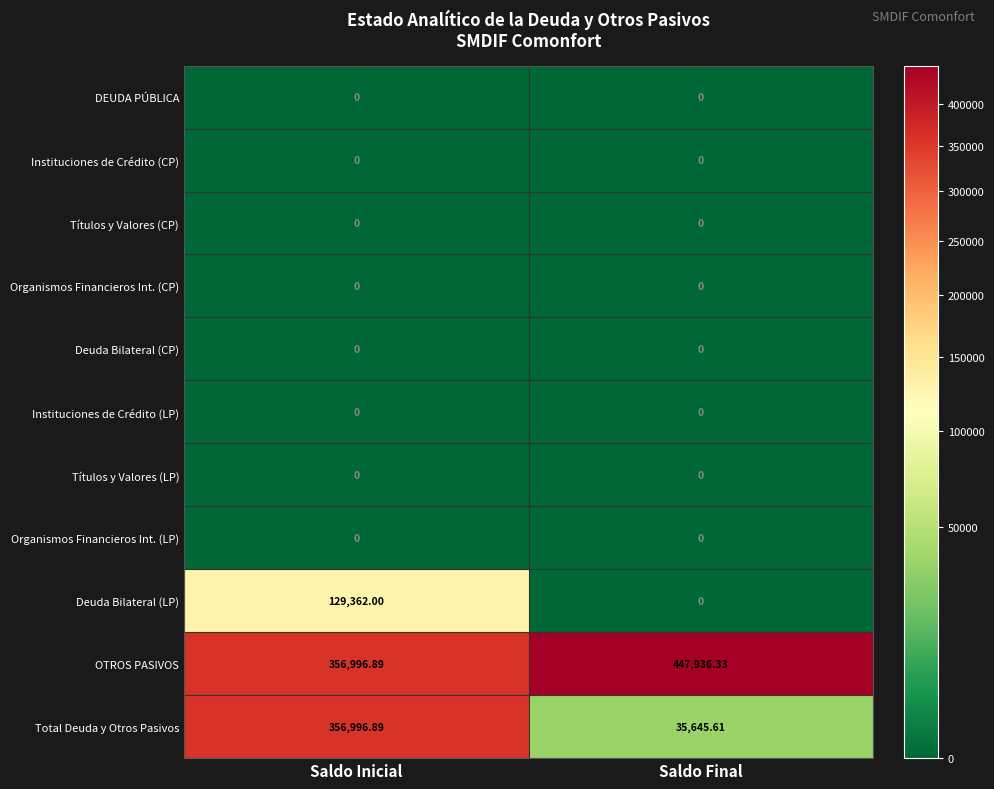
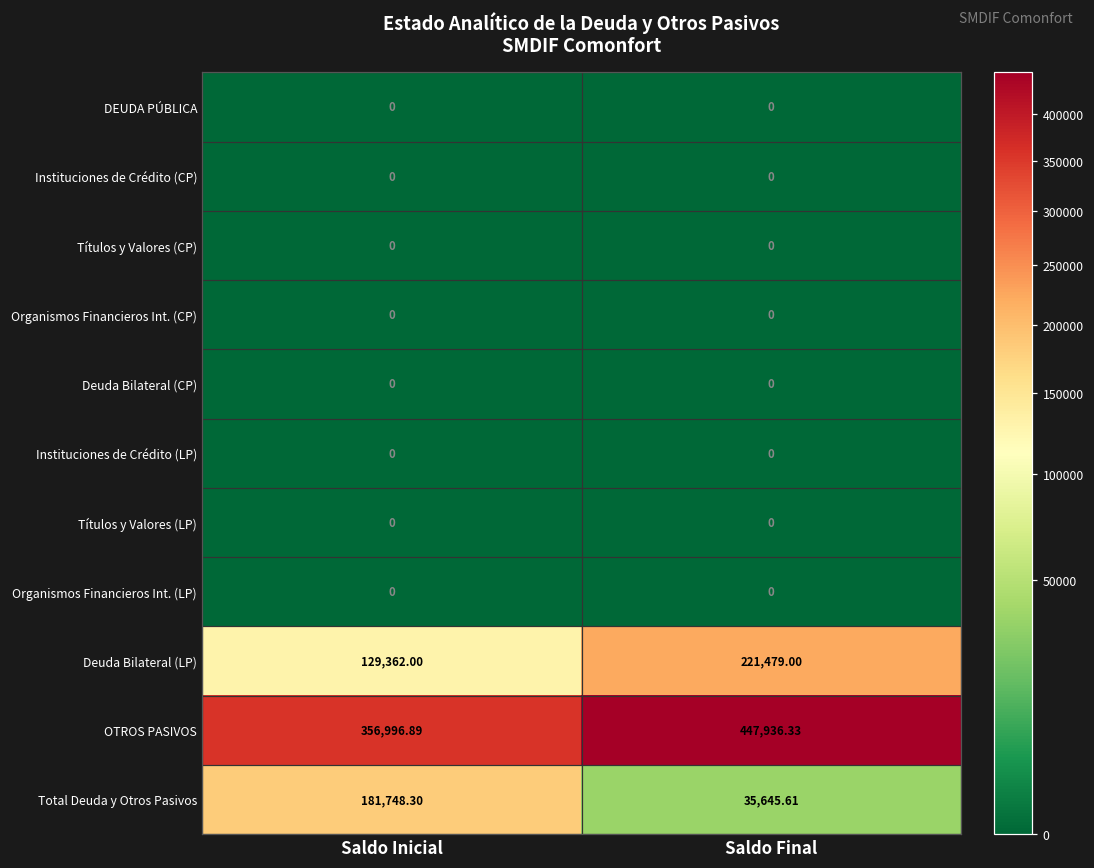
  {
    "DEUDA PÚBLICA": {
      "Saldo Inicial": "0",
      "Saldo Final": "0"
    },
    "Instituciones de Crédito (CP)": {
      "Saldo Inicial": "0",
      "Saldo Final": "0"
    },
    "Títulos y Valores (CP)": {
      "Saldo Inicial": "0",
      "Saldo Final": "0"
    },
    "Organismos Financieros Int. (CP)": {
      "Saldo Inicial": "0",
      "Saldo Final": "0"
    },
    "Deuda Bilateral (CP)": {
      "Saldo Inicial": "0",
      "Saldo Final": "0"
    },
    "Instituciones de Crédito (LP)": {
      "Saldo Inicial": "0",
      "Saldo Final": "0"
    },
    "Títulos y Valores (LP)": {
      "Saldo Inicial": "0",
      "Saldo Final": "0"
    },
    "Organismos Financieros Int. (LP)": {
      "Saldo Inicial": "0",
      "Saldo Final": "0"
    },
    "Deuda Bilateral (LP)": {
      "Saldo Inicial": "129,362.00",
-     "Saldo Final": "0"
+     "Saldo Final": "221,479.00"
    },
    "OTROS PASIVOS": {
      "Saldo Inicial": "356,996.89",
      "Saldo Final": "447,936.33"
    },
    "Total Deuda y Otros Pasivos": {
-     "Saldo Inicial": "356,996.89",
+     "Saldo Inicial": "181,748.30",
      "Saldo Final": "35,645.61"
    }
  }
